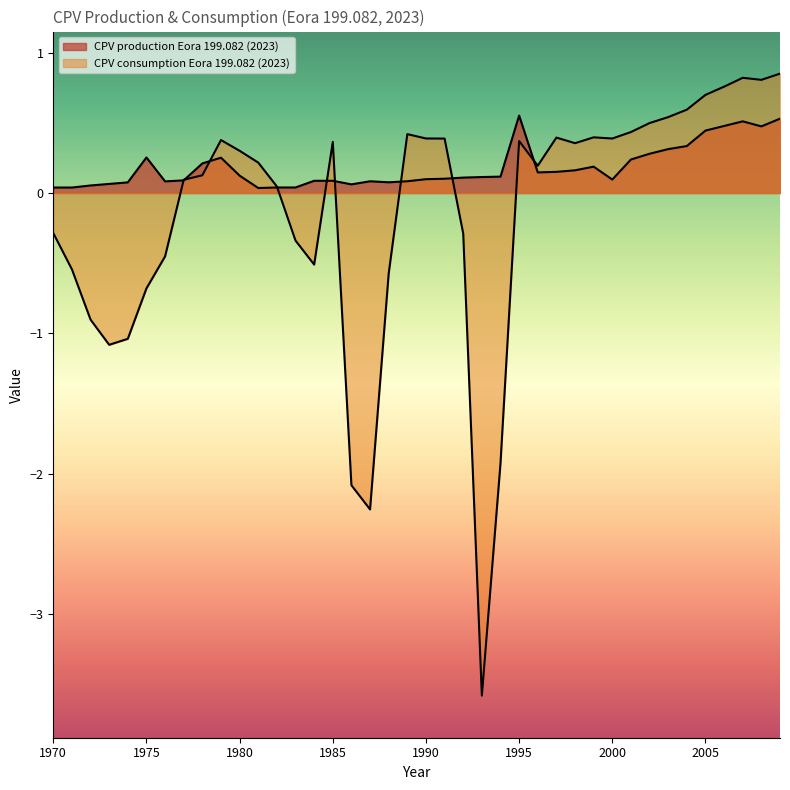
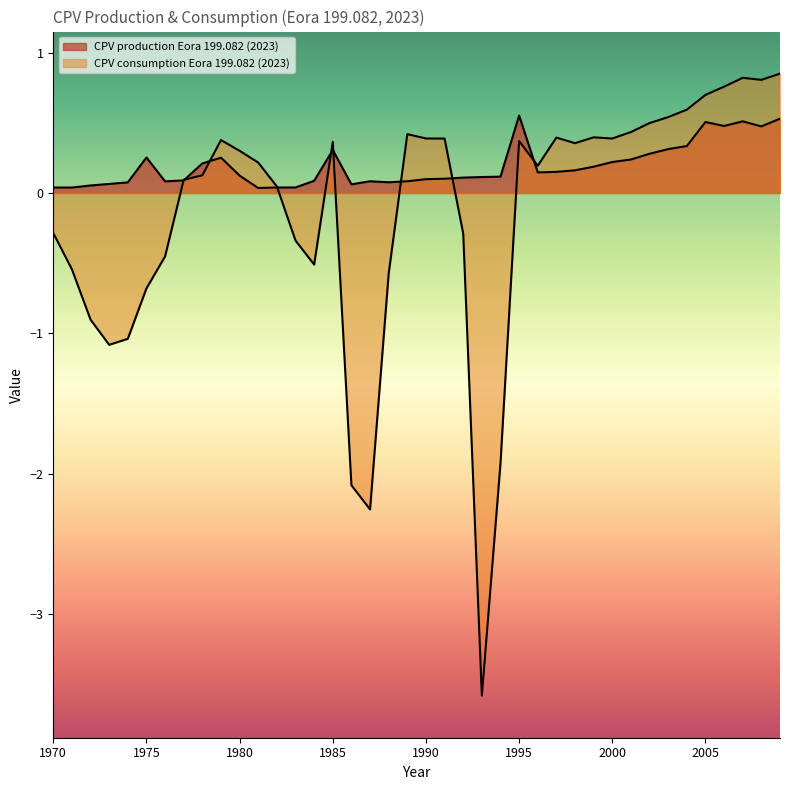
  {
    "CPV production Eora 199.082 (2023)": {
      "1970": 0.04,
      "1975": 0.25,
      "1980": 0.12,
-     "1985": 0.09,
+     "1985": 0.31,
      "1990": 0.10,
      "1995": 0.55,
-     "2000": 0.10,
-     "2005": 0.45
+     "2000": 0.22,
+     "2005": 0.51
    }
  }
